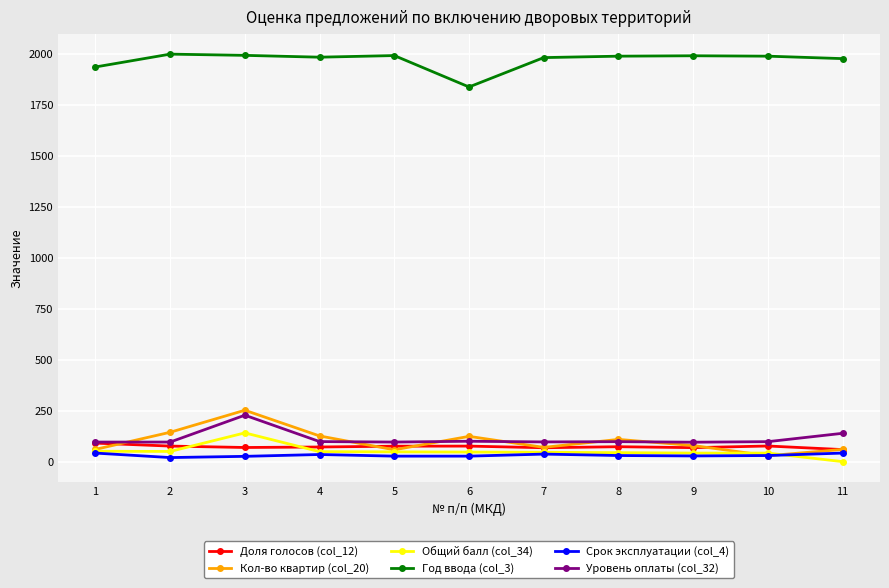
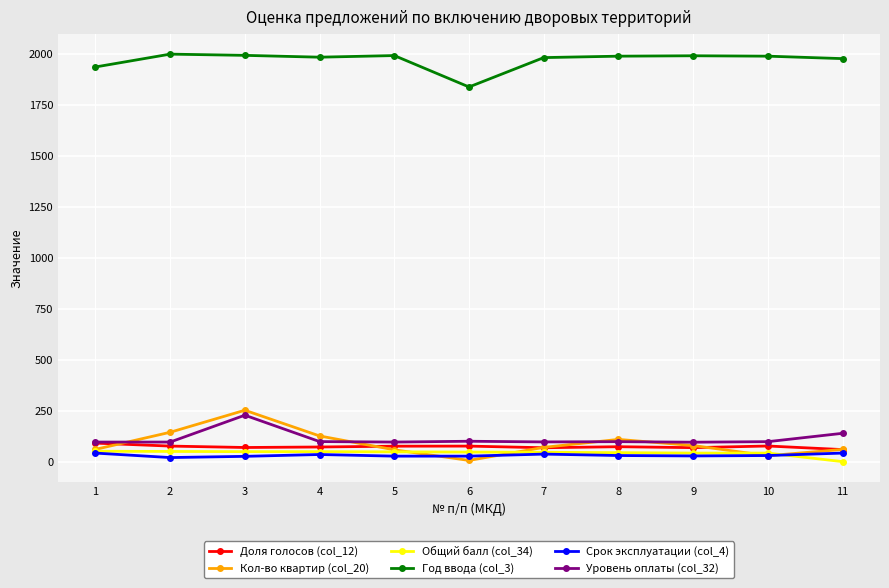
  {
    "Доля голосов (col_12)": {
      "2": 80,
      "3": 70,
      "4": 70,
      "5": 80,
      "6": 80,
      "8": 70,
      "10": 80
    },
    "Кол-во квартир (col_20)": {
      "2": 140,
      "3": 250,
      "4": 130,
-     "6": 120
+     "6": 10
    },
    "Общий балл (col_34)": {
      "2": 50,
-     "3": 140,
+     "3": 50,
      "4": 50,
      "6": 50,
      "8": 40,
      "9": 40,
      "11": 0
    },
    "Год ввода (col_3)": {
      "1": 1940,
      "2": 2000,
      "3": 1990,
      "4": 1980,
      "5": 1990,
      "6": 1840,
      "7": 1980,
      "8": 1990,
      "9": 1990,
      "10": 1990,
      "11": 1980
    },
    "Срок эксплуатации (col_4)": {
      "2": 20,
      "3": 30,
      "4": 40,
      "5": 30,
      "6": 30,
      "8": 30,
      "9": 30,
      "11": 40
    },
    "Уровень оплаты (col_32)": {
      "2": 100,
      "3": 230,
      "4": 100,
      "5": 100,
      "6": 100,
      "7": 100,
      "9": 100,
      "10": 100,
      "11": 140
    }
  }
